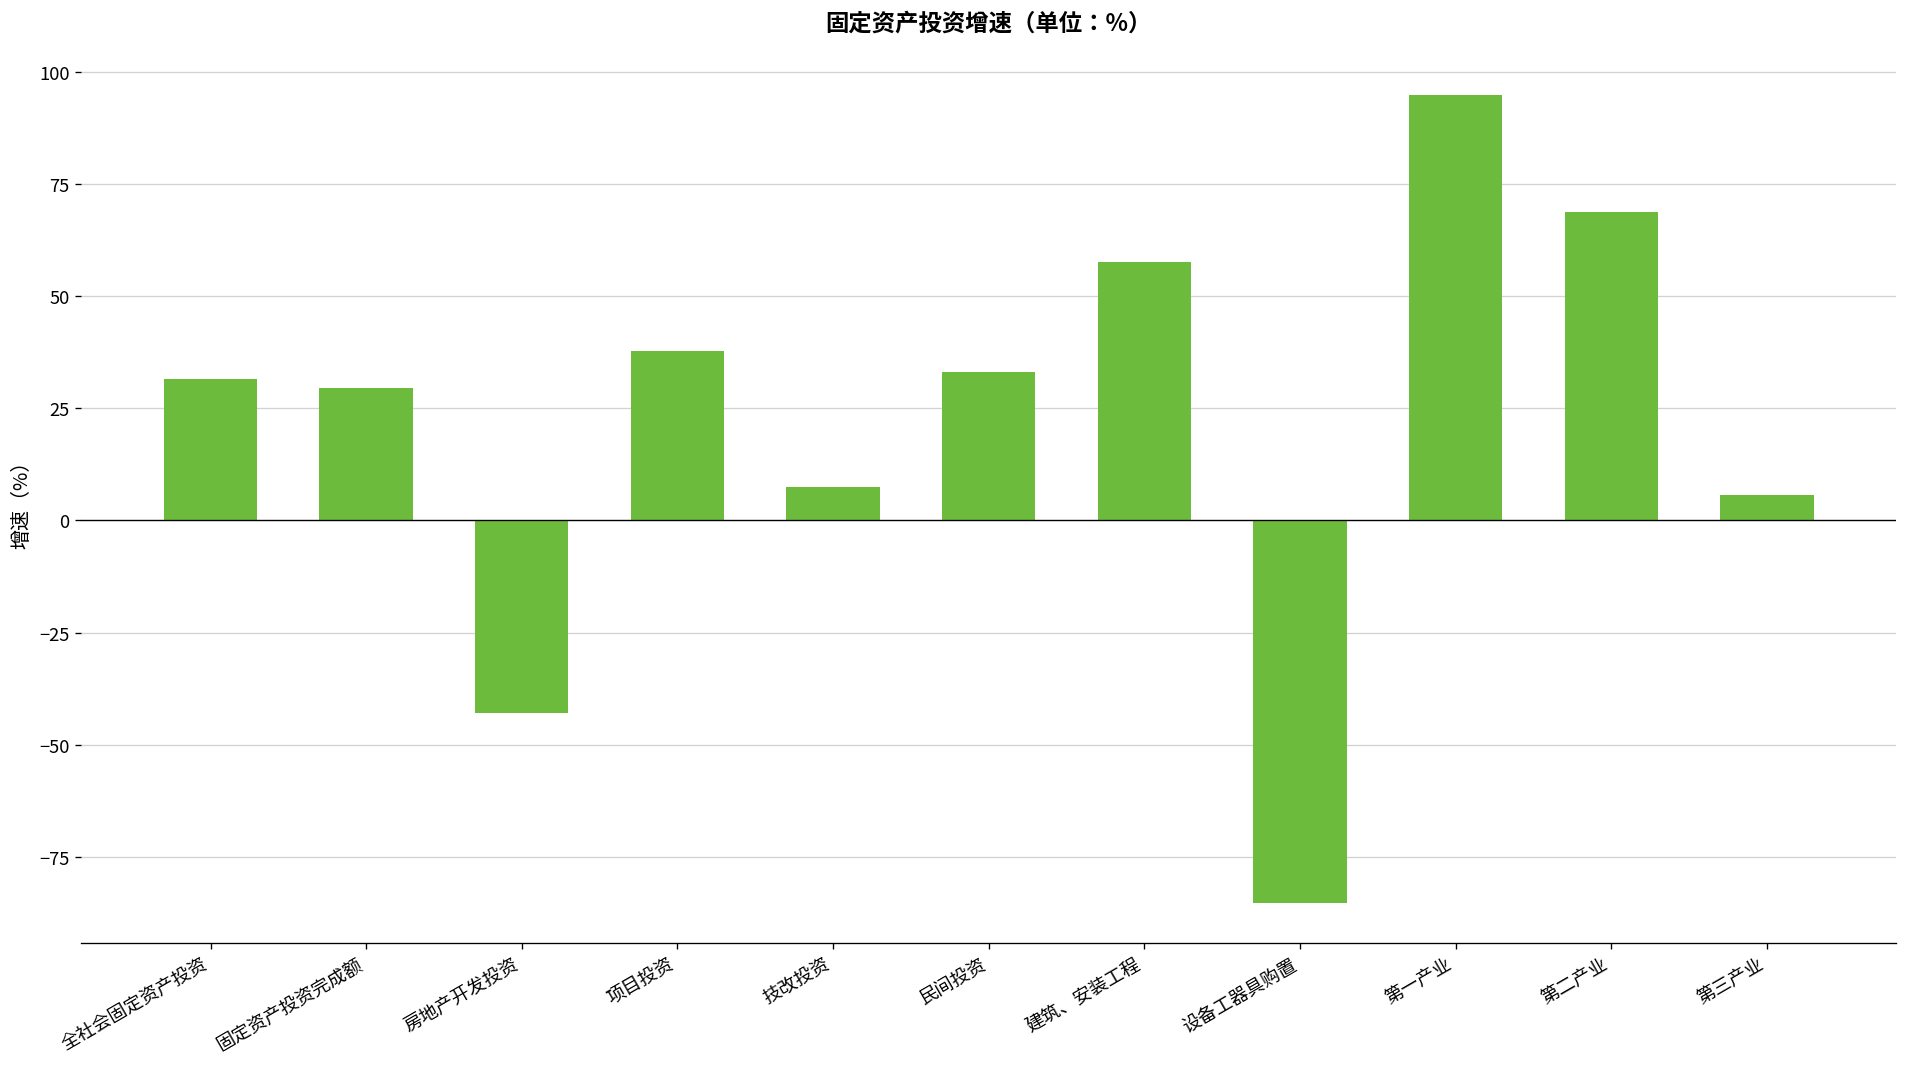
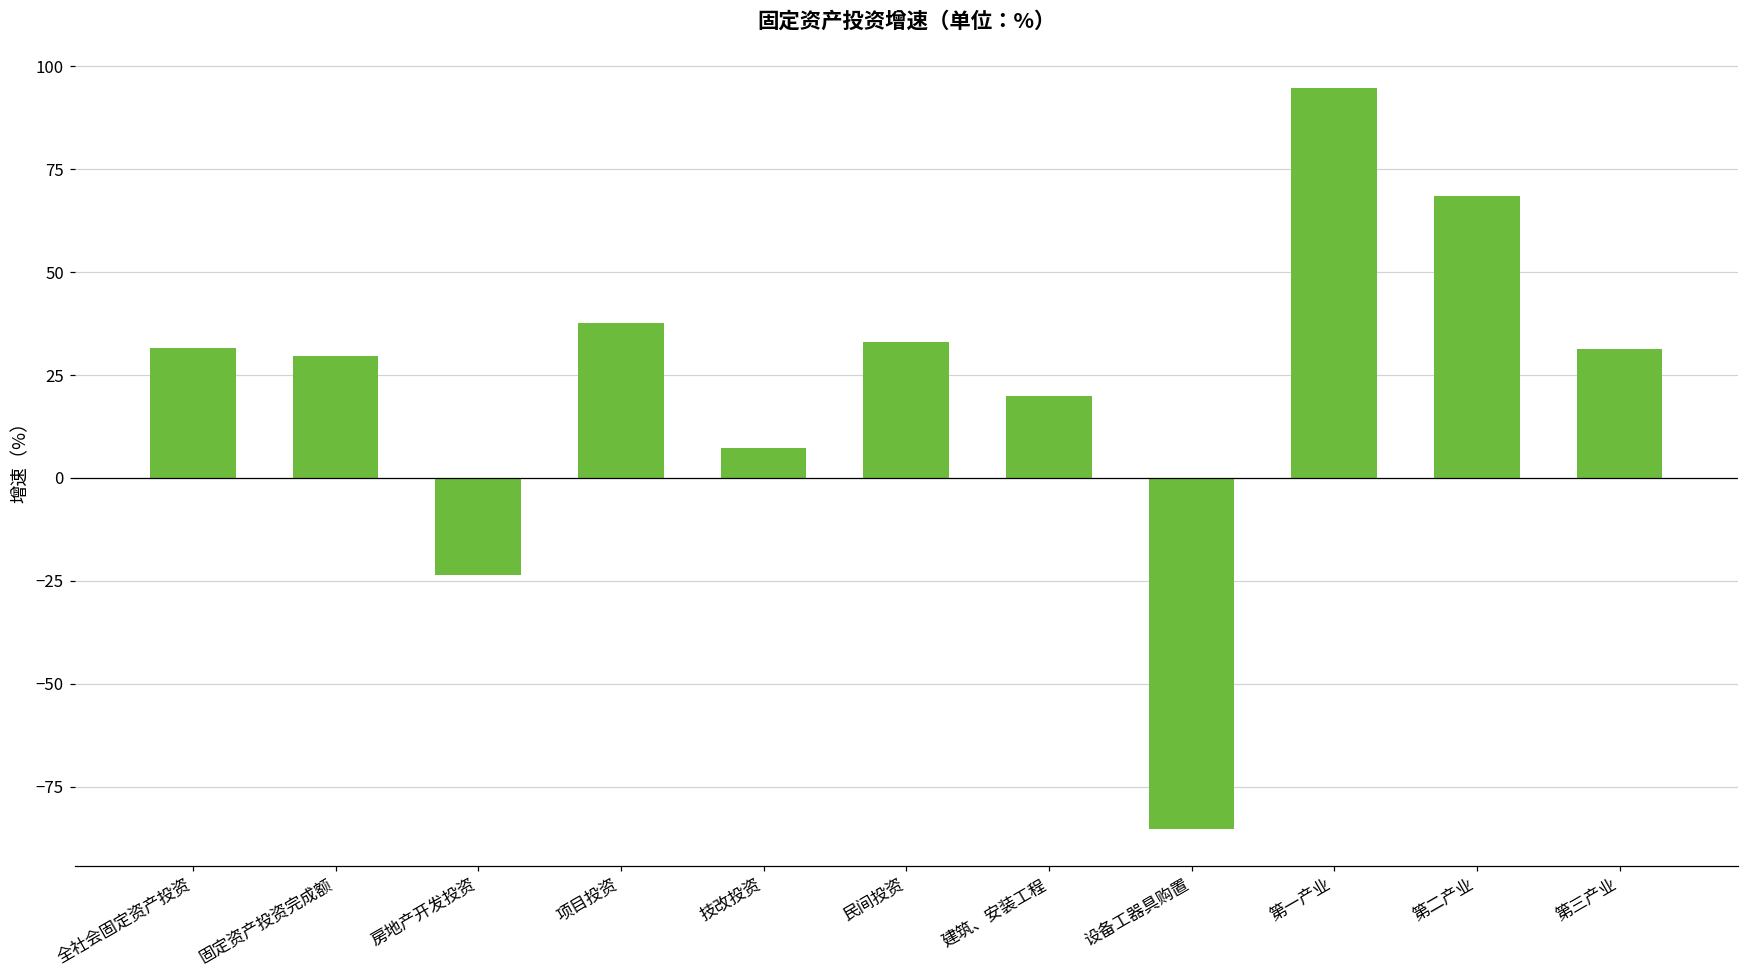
  {
    "全社会固定资产投资": 32,
    "固定资产投资完成额": 30,
-   "房地产开发投资": -43,
+   "房地产开发投资": -24,
    "项目投资": 38,
    "技改投资": 7,
    "民间投资": 33,
-   "建筑、安装工程": 58,
+   "建筑、安装工程": 20,
    "设备工器具购置": -85,
    "第一产业": 95,
    "第二产业": 69,
-   "第三产业": 6
+   "第三产业": 31
  }
